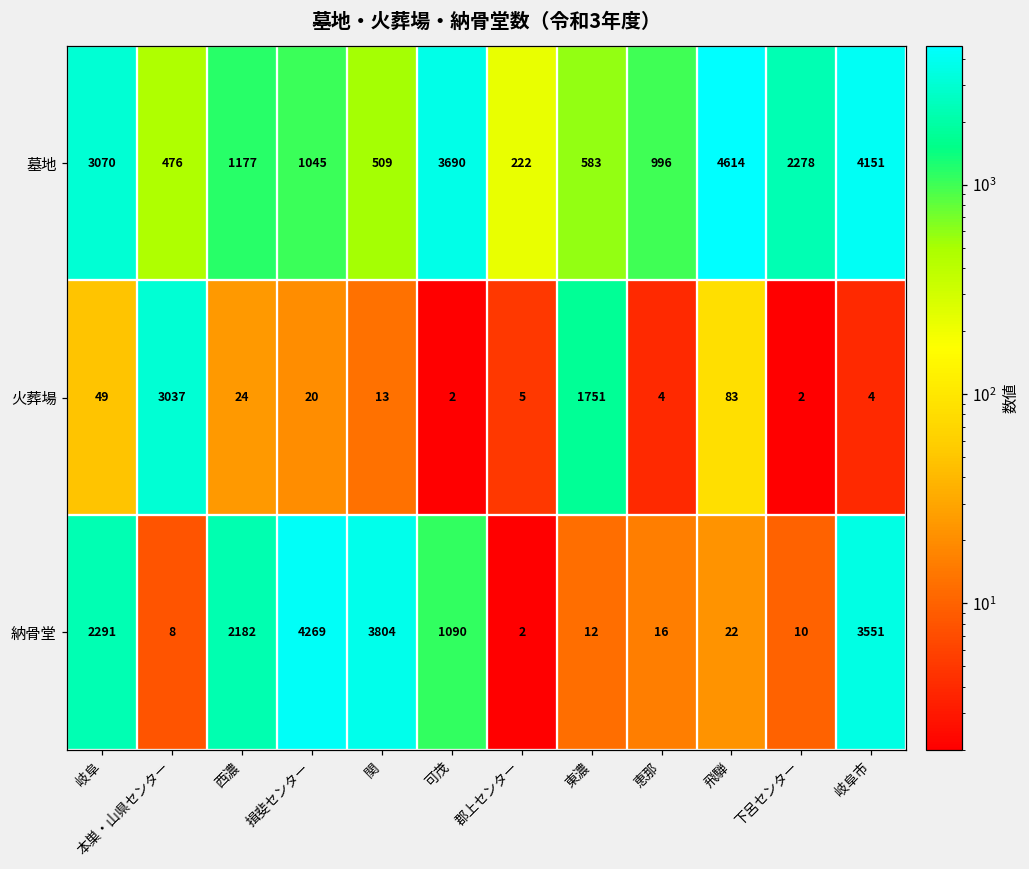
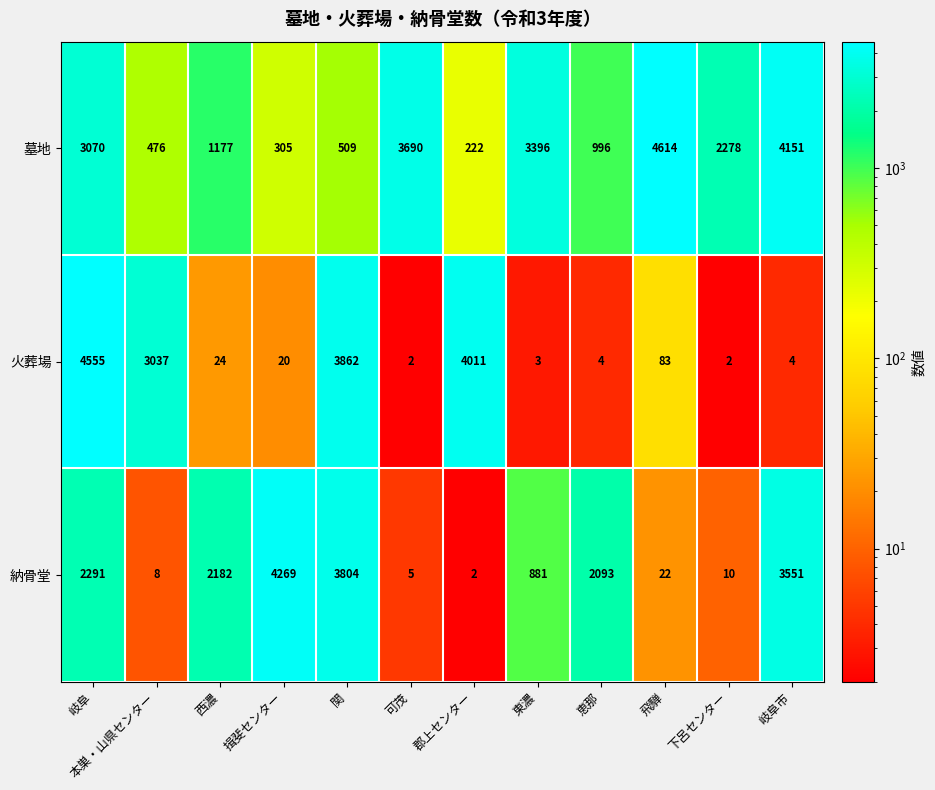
  {
    "墓地": {
      "岐阜": 3070,
      "本巣・山県センター": 476,
      "西濃": 1177,
-     "揖斐センター": 1045,
+     "揖斐センター": 305,
      "関": 509,
      "可茂": 3690,
      "郡上センター": 222,
-     "東濃": 583,
+     "東濃": 3396,
      "恵那": 996,
      "飛騨": 4614,
      "下呂センター": 2278,
      "岐阜市": 4151
    },
    "火葬場": {
-     "岐阜": 49,
+     "岐阜": 4555,
      "本巣・山県センター": 3037,
      "西濃": 24,
      "揖斐センター": 20,
-     "関": 13,
+     "関": 3862,
      "可茂": 2,
-     "郡上センター": 5,
-     "東濃": 1751,
+     "郡上センター": 4011,
+     "東濃": 3,
      "恵那": 4,
      "飛騨": 83,
      "下呂センター": 2,
      "岐阜市": 4
    },
    "納骨堂": {
      "岐阜": 2291,
      "本巣・山県センター": 8,
      "西濃": 2182,
      "揖斐センター": 4269,
      "関": 3804,
-     "可茂": 1090,
+     "可茂": 5,
      "郡上センター": 2,
-     "東濃": 12,
-     "恵那": 16,
+     "東濃": 881,
+     "恵那": 2093,
      "飛騨": 22,
      "下呂センター": 10,
      "岐阜市": 3551
    }
  }
